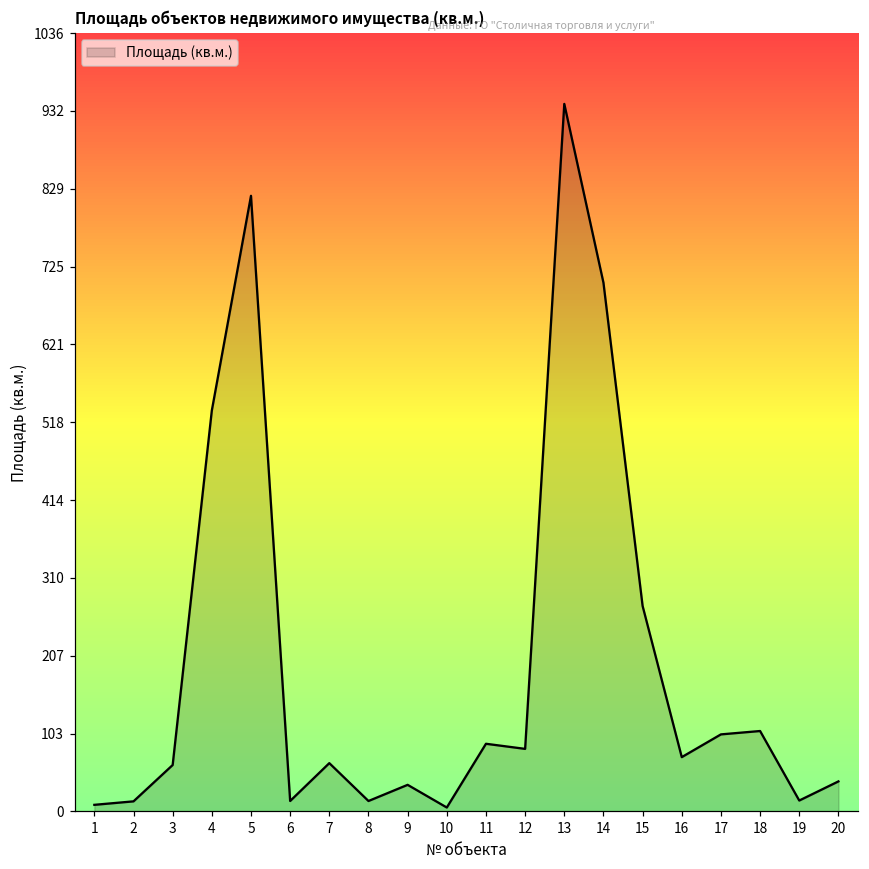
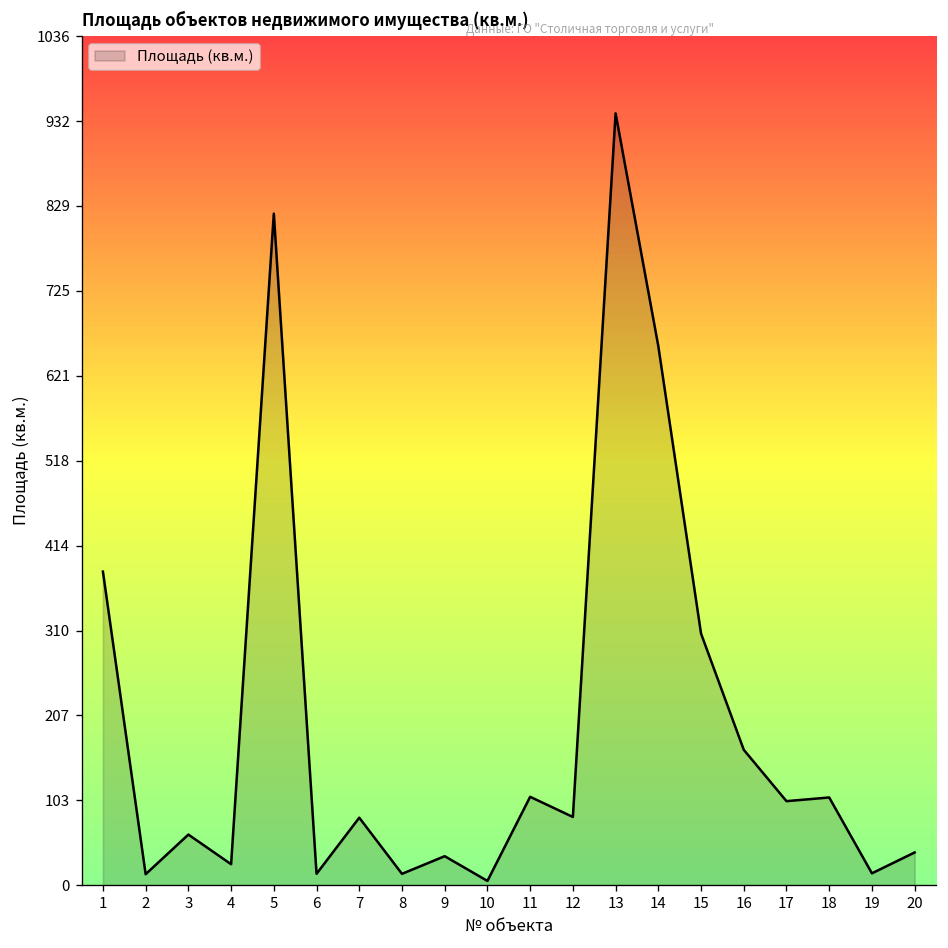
  {
-   "1": 10,
+   "1": 380,
    "2": 10,
    "3": 60,
-   "4": 530,
+   "4": 30,
    "5": 820,
    "6": 10,
-   "7": 60,
+   "7": 80,
    "8": 10,
    "9": 40,
    "10": 10,
-   "11": 90,
+   "11": 110,
    "12": 80,
    "13": 940,
-   "14": 700,
-   "15": 270,
-   "16": 70,
+   "14": 660,
+   "15": 310,
+   "16": 170,
    "17": 100,
    "18": 110,
    "19": 10,
    "20": 40
  }
